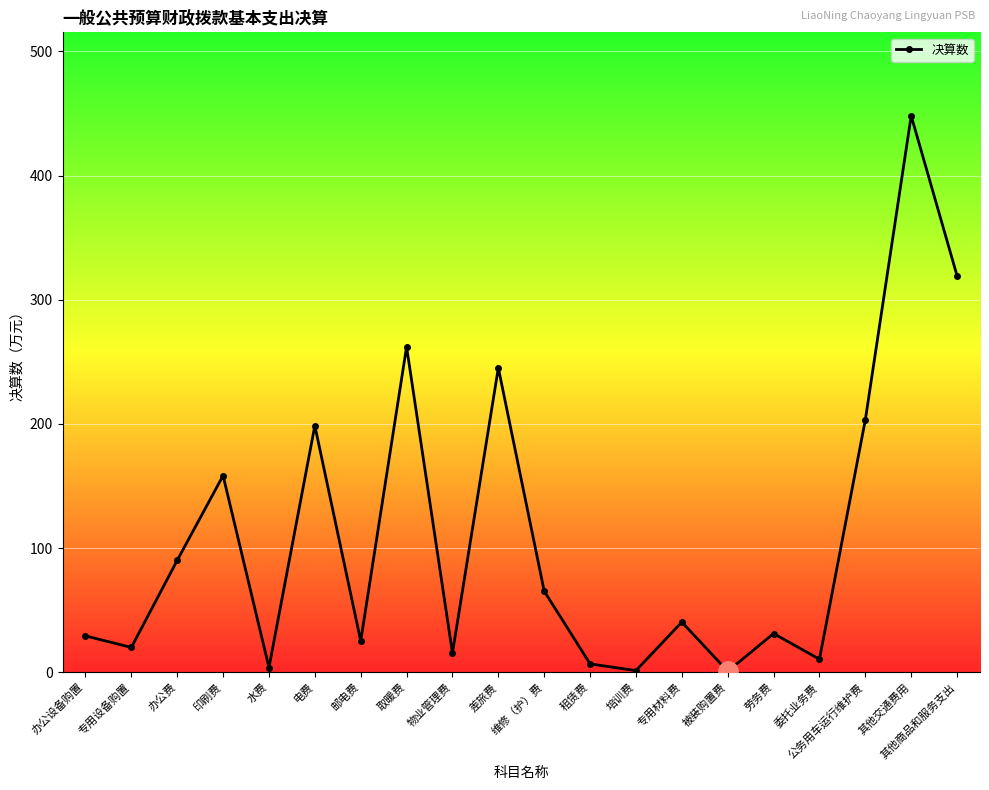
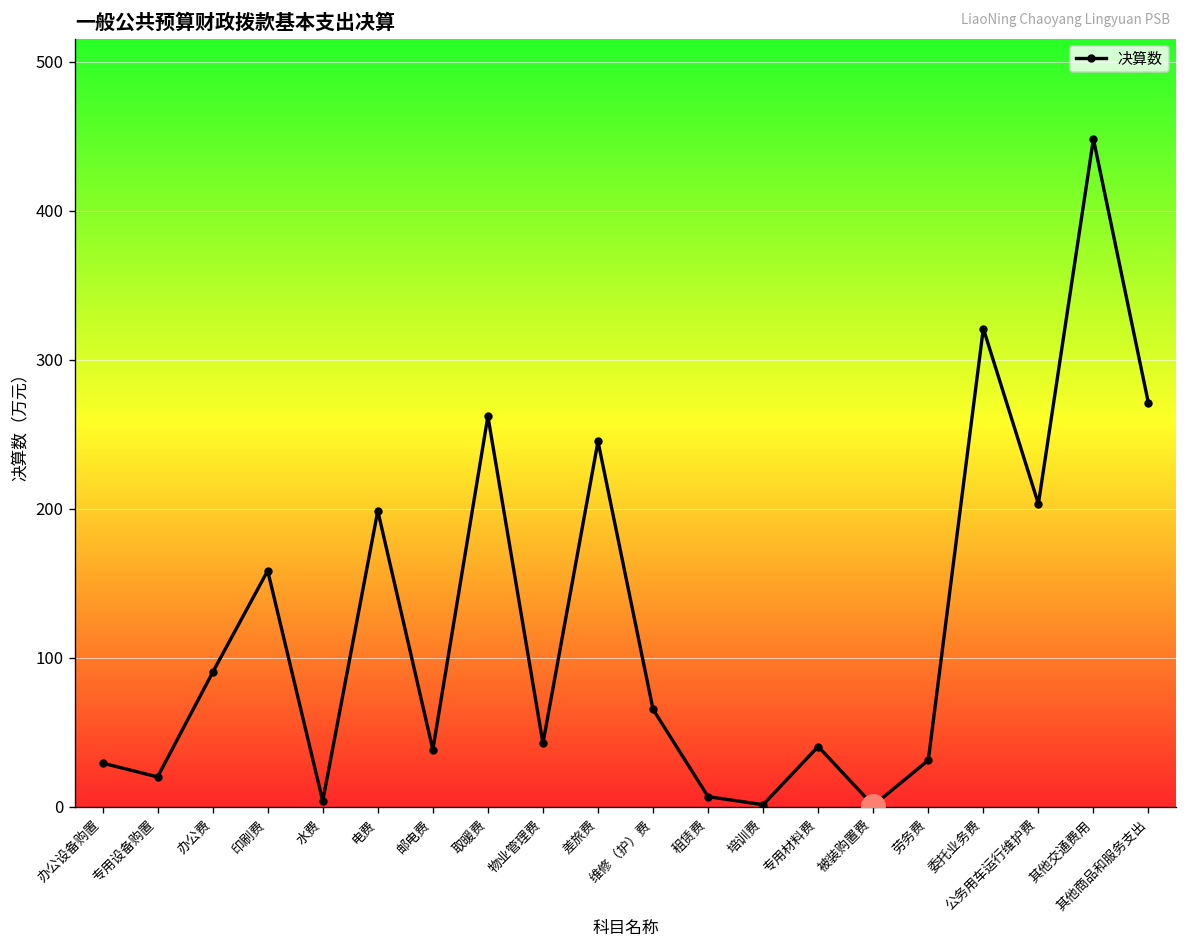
  {
    "决算数": {
      "办公设备购置": 29,
      "专用设备购置": 20,
      "办公费": 90,
      "印刷费": 158,
      "水费": 4,
      "电费": 199,
-     "邮电费": 25,
+     "邮电费": 38,
      "取暖费": 262,
-     "物业管理费": 15,
+     "物业管理费": 43,
      "差旅费": 245,
      "维修（护）费": 65,
      "租赁费": 7,
      "培训费": 1,
      "专用材料费": 40,
      "劳务费": 31,
-     "委托业务费": 11,
+     "委托业务费": 321,
      "公务用车运行维护费": 203,
      "其他交通费用": 448,
-     "其他商品和服务支出": 319
+     "其他商品和服务支出": 271
    }
  }
